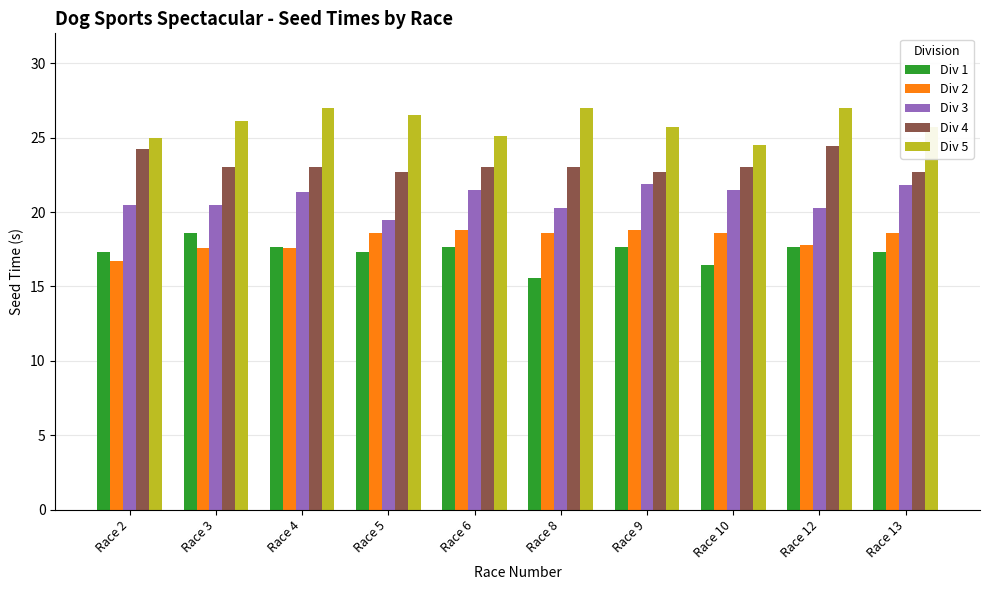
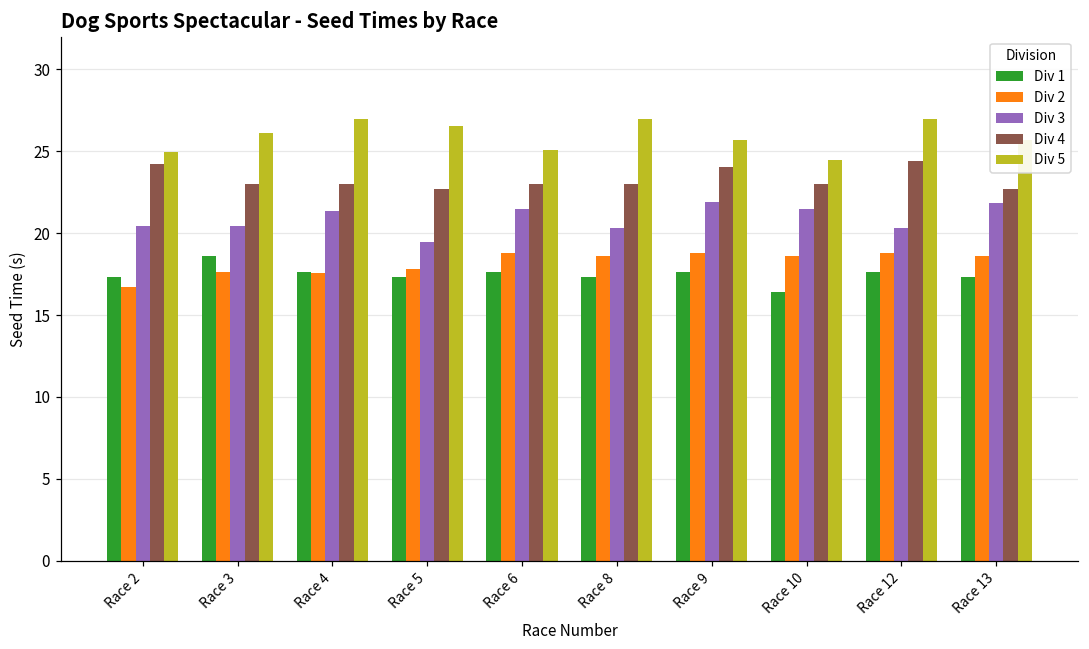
  {
    "Div 1": {
      "Race 2": 17.3,
      "Race 3": 18.6,
      "Race 4": 17.6,
      "Race 5": 17.3,
      "Race 6": 17.6,
-     "Race 8": 15.6,
+     "Race 8": 17.3,
      "Race 9": 17.6,
      "Race 10": 16.4,
      "Race 12": 17.6,
      "Race 13": 17.3
    },
    "Div 2": {
      "Race 2": 16.7,
      "Race 3": 17.6,
      "Race 4": 17.6,
-     "Race 5": 18.6,
+     "Race 5": 17.8,
      "Race 6": 18.8,
      "Race 8": 18.6,
      "Race 9": 18.8,
      "Race 10": 18.6,
-     "Race 12": 17.8,
+     "Race 12": 18.8,
      "Race 13": 18.6
    },
    "Div 3": {
      "Race 2": 20.5,
      "Race 3": 20.4,
      "Race 4": 21.4,
      "Race 5": 19.5,
      "Race 6": 21.5,
      "Race 8": 20.3,
      "Race 9": 21.9,
      "Race 10": 21.5,
      "Race 12": 20.3,
      "Race 13": 21.8
    },
    "Div 4": {
      "Race 2": 24.2,
      "Race 3": 23.0,
      "Race 4": 23.0,
      "Race 5": 22.7,
      "Race 6": 23.0,
      "Race 8": 23.0,
-     "Race 9": 22.7,
+     "Race 9": 24.1,
      "Race 10": 23.0,
      "Race 12": 24.4,
      "Race 13": 22.7
    },
    "Div 5": {
      "Race 2": 25.0,
      "Race 3": 26.1,
      "Race 4": 27.0,
      "Race 5": 26.5,
      "Race 6": 25.1,
      "Race 8": 27.0,
      "Race 9": 25.7,
      "Race 10": 24.5,
      "Race 12": 27.0
    }
  }
